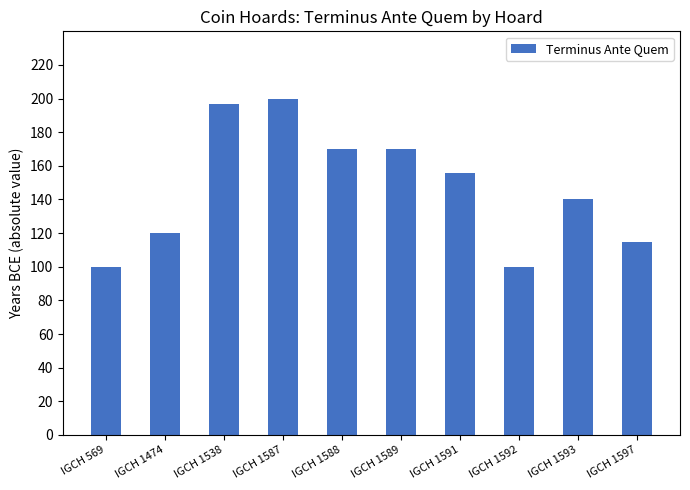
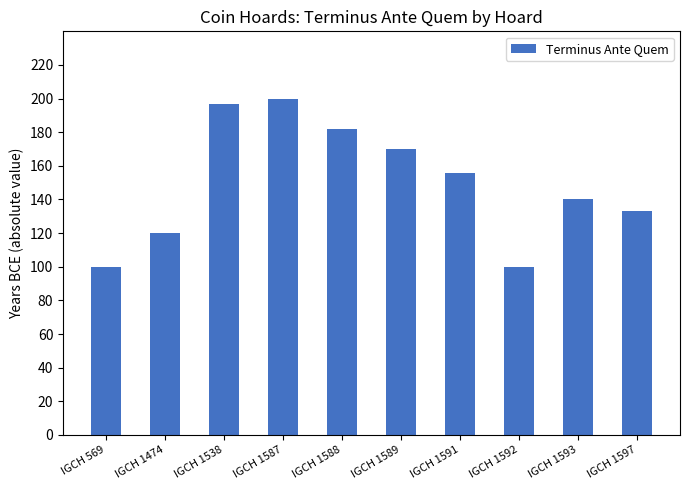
  {
    "IGCH 569": 100,
    "IGCH 1474": 120,
    "IGCH 1538": 197,
    "IGCH 1587": 200,
-   "IGCH 1588": 170,
+   "IGCH 1588": 182,
    "IGCH 1589": 170,
    "IGCH 1591": 156,
    "IGCH 1592": 100,
    "IGCH 1593": 140,
-   "IGCH 1597": 115
+   "IGCH 1597": 133
  }
